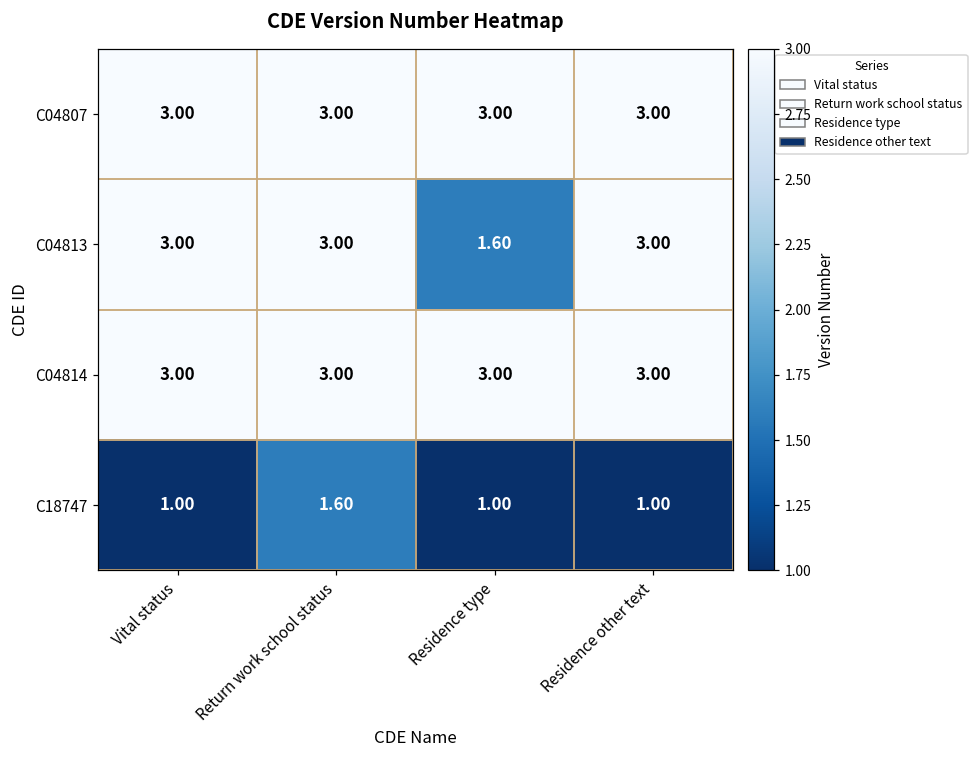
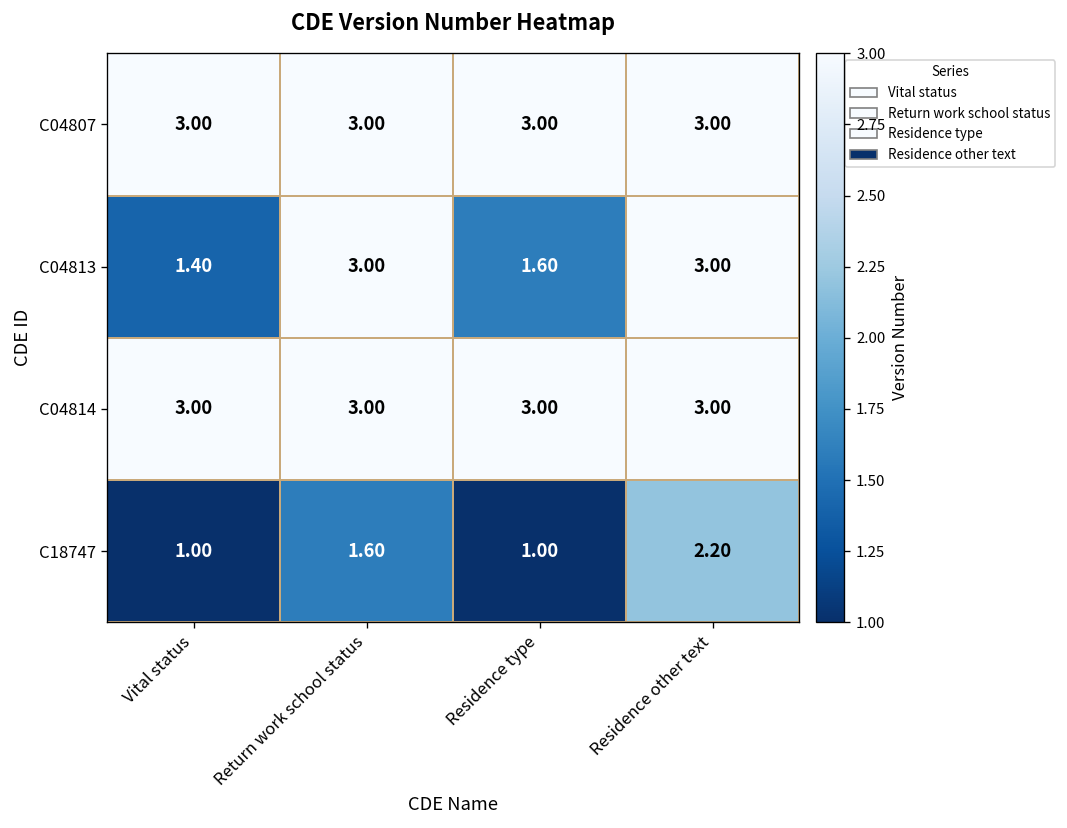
  {
    "C04807": {
      "Vital status": 3.00,
      "Return work school status": 3.00,
      "Residence type": 3.00,
      "Residence other text": 3.00
    },
    "C04813": {
-     "Vital status": 3.00,
+     "Vital status": 1.40,
      "Return work school status": 3.00,
      "Residence type": 1.60,
      "Residence other text": 3.00
    },
    "C04814": {
      "Vital status": 3.00,
      "Return work school status": 3.00,
      "Residence type": 3.00,
      "Residence other text": 3.00
    },
    "C18747": {
      "Vital status": 1.00,
      "Return work school status": 1.60,
      "Residence type": 1.00,
-     "Residence other text": 1.00
+     "Residence other text": 2.20
    }
  }
